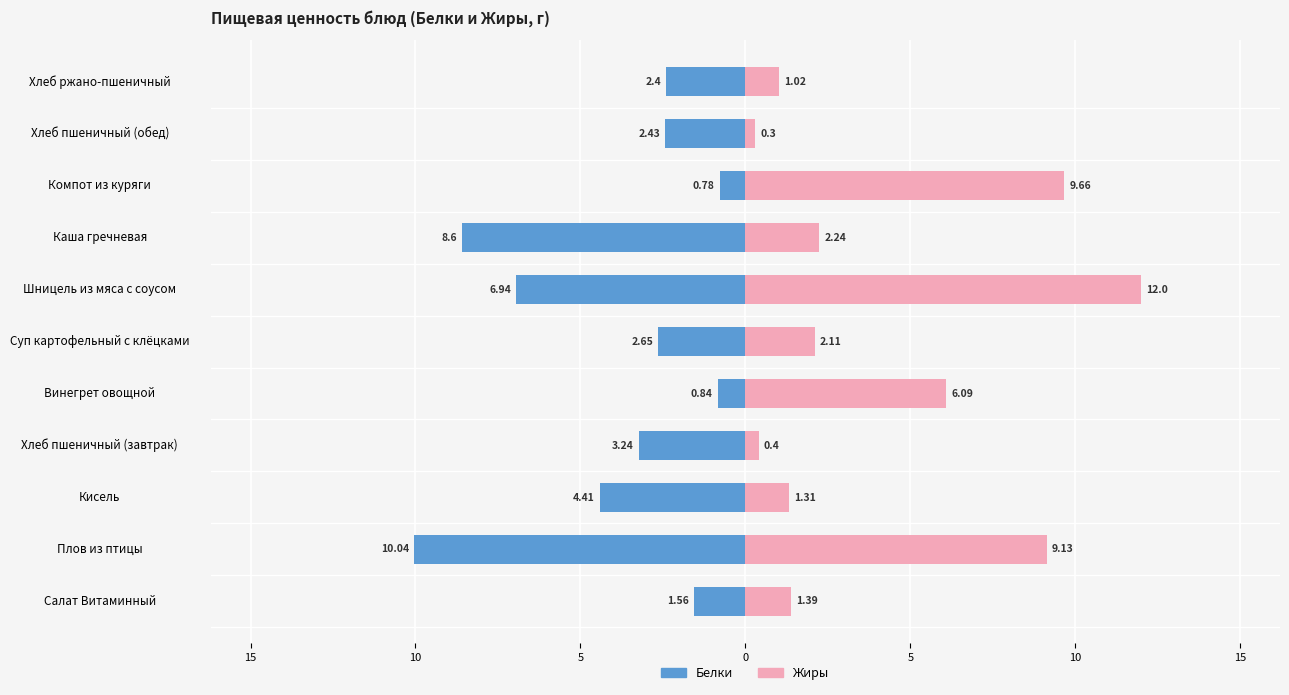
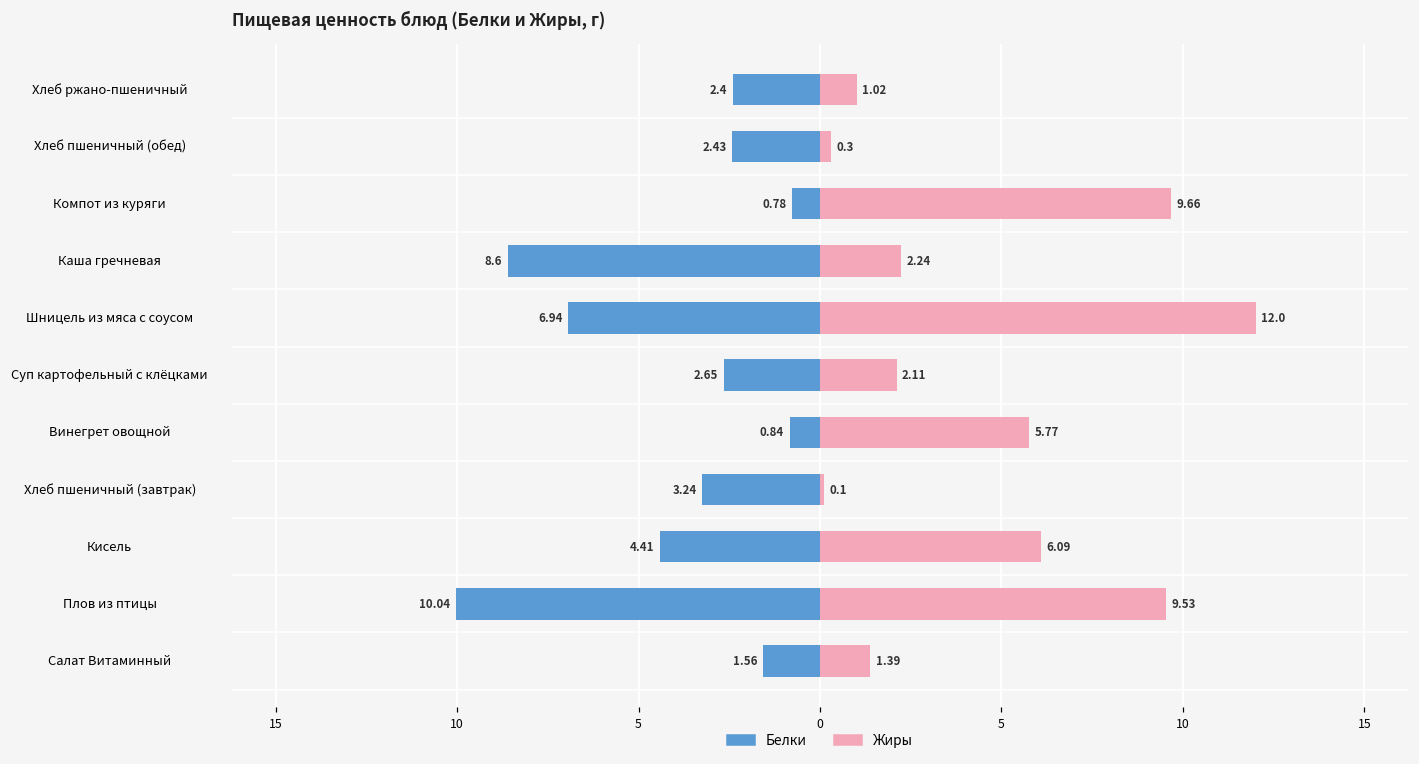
  {
    "Жиры": {
      "Хлеб ржано-пшеничный": 1.02,
      "Хлеб пшеничный (обед)": 0.3,
      "Компот из куряги": 9.66,
      "Каша гречневая": 2.24,
      "Шницель из мяса с соусом": 12.0,
      "Суп картофельный с клёцками": 2.11,
-     "Винегрет овощной": 6.09,
-     "Хлеб пшеничный (завтрак)": 0.4,
-     "Кисель": 1.31,
-     "Плов из птицы": 9.13,
+     "Винегрет овощной": 5.77,
+     "Хлеб пшеничный (завтрак)": 0.1,
+     "Кисель": 6.09,
+     "Плов из птицы": 9.53,
      "Салат Витаминный": 1.39
    }
  }
